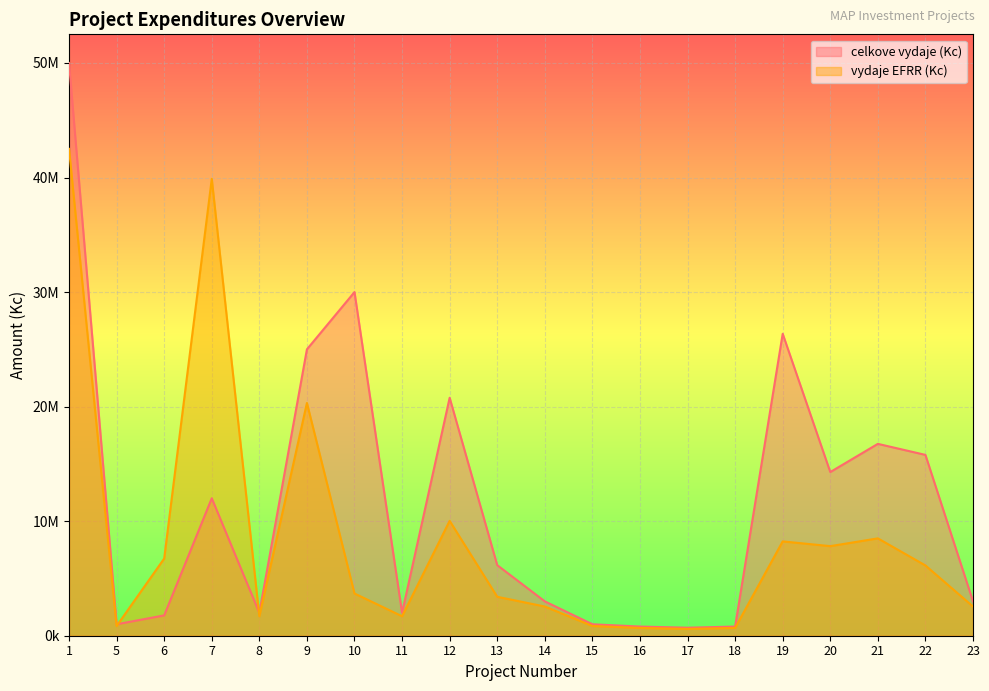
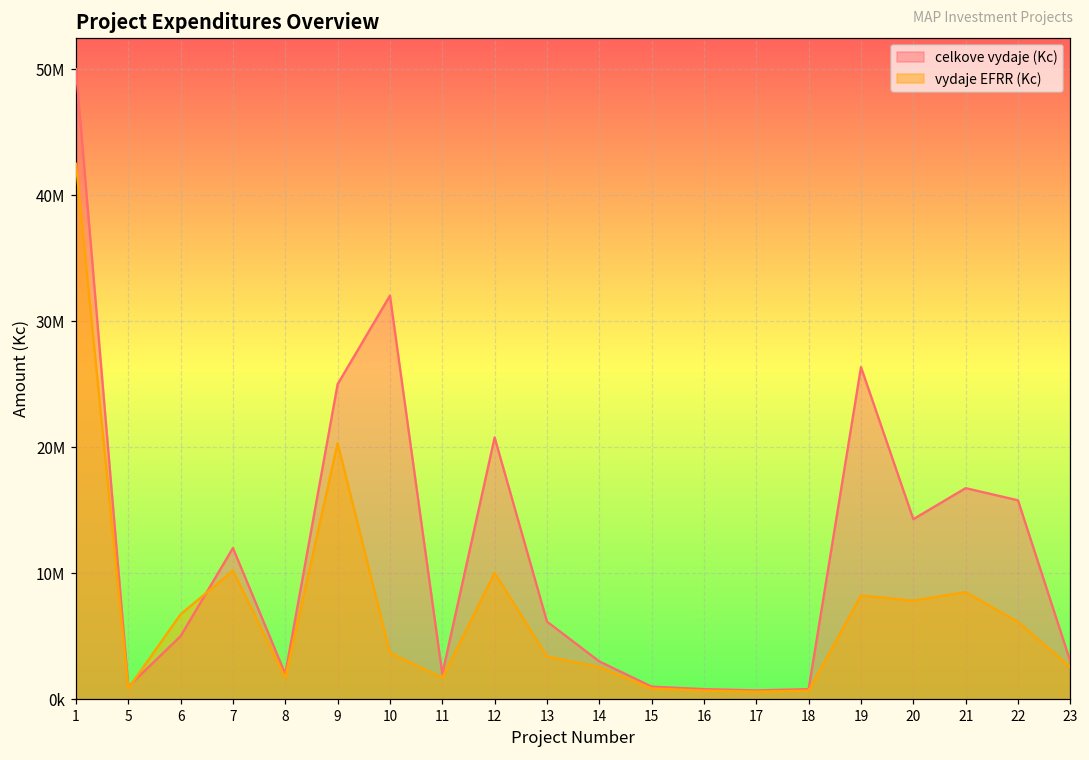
  {
    "celkove vydaje (Kc)": {
      "1": 50000000,
-     "6": 1800000,
+     "6": 5000000,
      "7": 12000000,
      "8": 2000000,
      "9": 25000000,
-     "10": 30000000,
+     "10": 32000000,
      "11": 2000000,
      "12": 20800000,
      "13": 6200000,
      "14": 3000000,
      "19": 26400000,
      "20": 14300000,
      "21": 16700000,
      "22": 15800000,
      "23": 3000000
    },
    "vydaje EFRR (Kc)": {
      "1": 42500000,
      "6": 6700000,
-     "7": 39900000,
+     "7": 10200000,
      "8": 1700000,
      "9": 20300000,
      "10": 3700000,
      "11": 1700000,
      "12": 10000000,
      "13": 3400000,
      "14": 2600000,
      "19": 8200000,
      "20": 7800000,
      "21": 8500000,
      "22": 6100000,
      "23": 2600000
    }
  }
